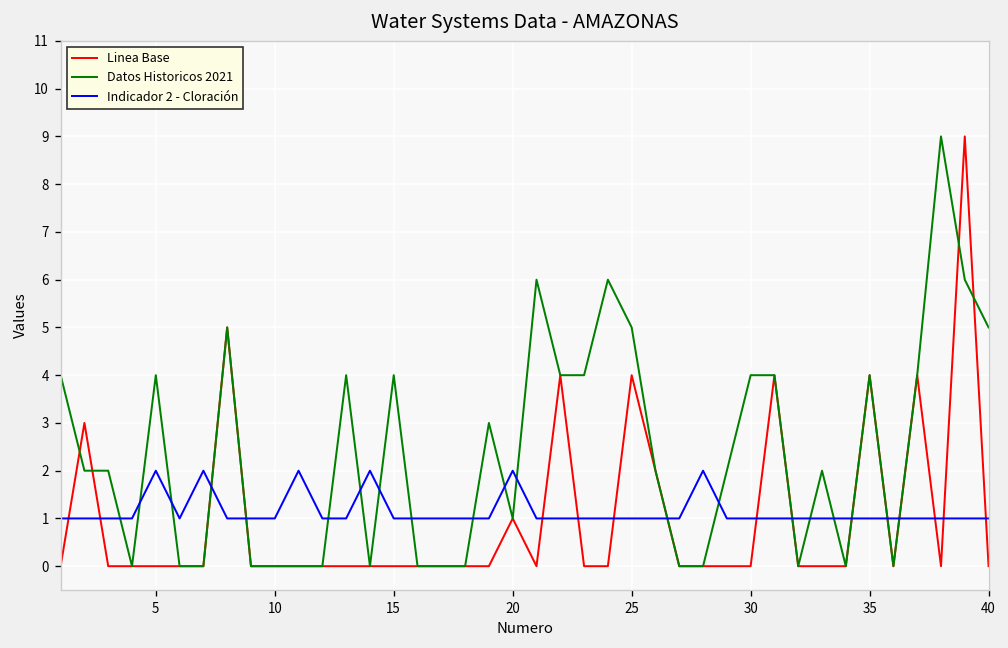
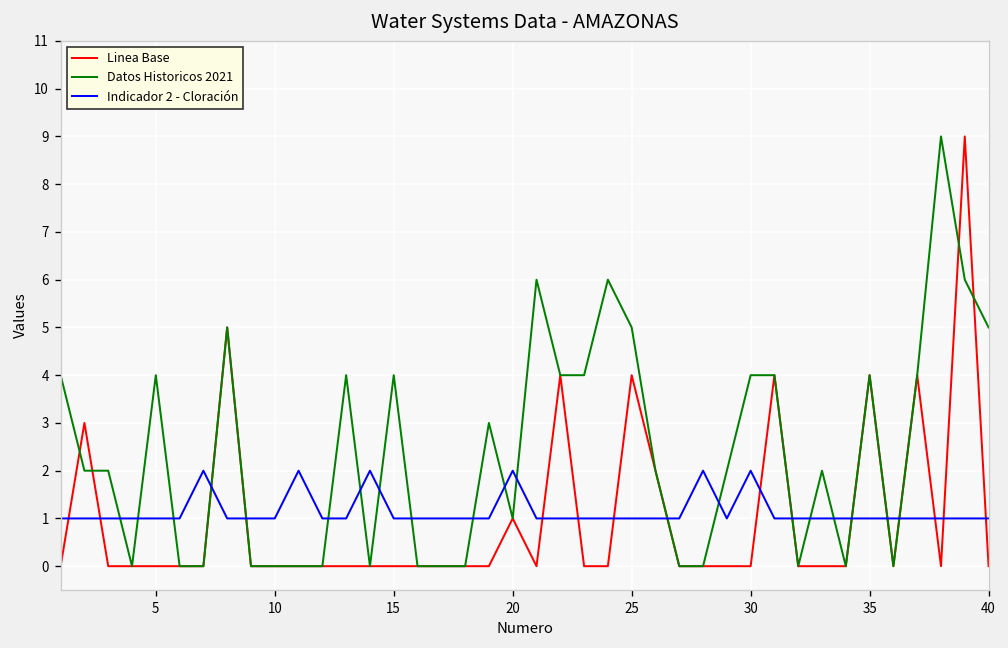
  {
    "Linea Base": {
      "5": 0,
      "15": 0,
      "25": 4,
      "30": 0,
      "40": 0
    },
    "Datos Historicos 2021": {
      "5": 4,
      "15": 4,
      "25": 5,
      "30": 4,
      "40": 5
    },
    "Indicador 2 - Cloración": {
-     "5": 2,
+     "5": 1,
      "10": 1,
      "15": 1,
      "20": 2,
      "25": 1,
-     "30": 1,
+     "30": 2,
      "35": 1,
      "40": 1
    }
  }
